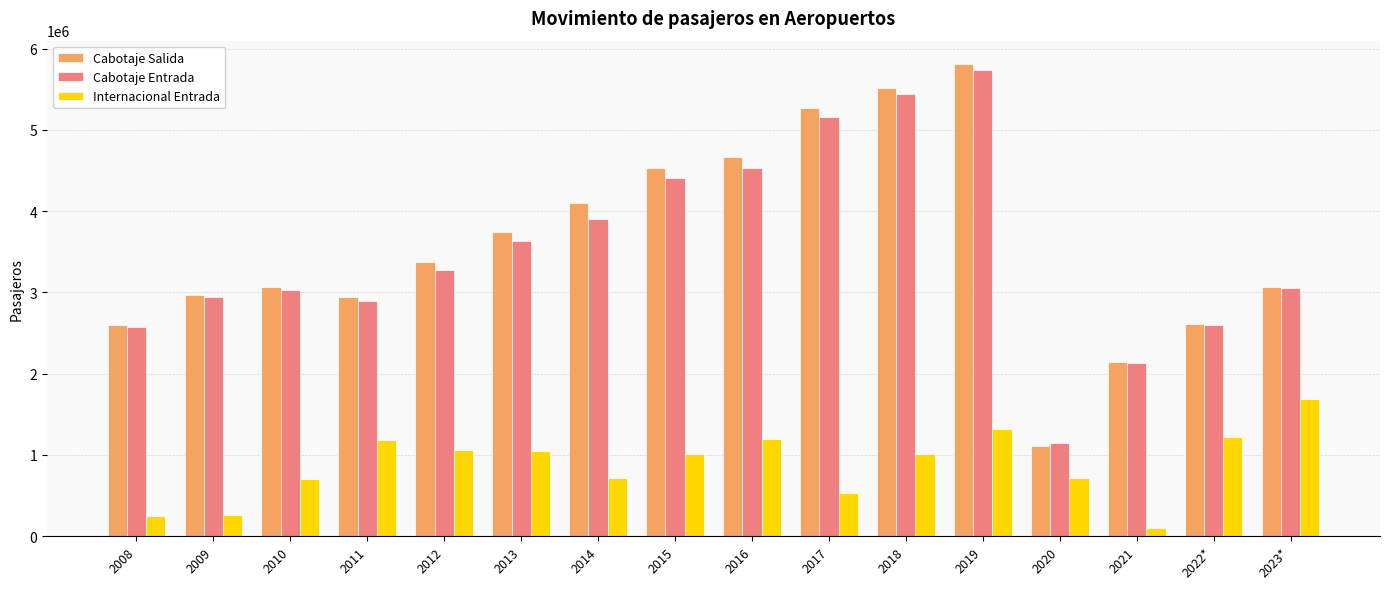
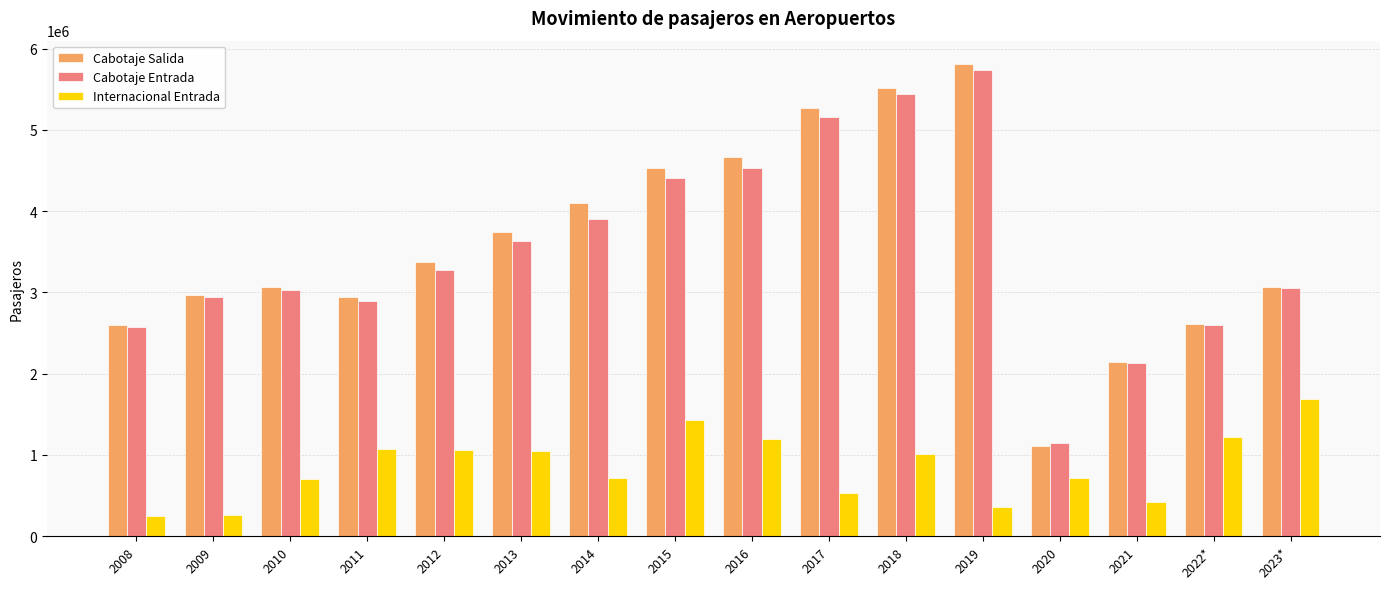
  {
    "Internacional Entrada": {
      "2008": 200000,
      "2009": 300000,
      "2010": 700000,
-     "2011": 1200000,
+     "2011": 1100000,
      "2012": 1100000,
      "2013": 1000000,
      "2014": 700000,
-     "2015": 1000000,
+     "2015": 1400000,
      "2016": 1200000,
      "2017": 500000,
      "2018": 1000000,
-     "2019": 1300000,
+     "2019": 400000,
      "2020": 700000,
-     "2021": 100000,
+     "2021": 400000,
      "2022*": 1200000,
      "2023*": 1700000
    }
  }
